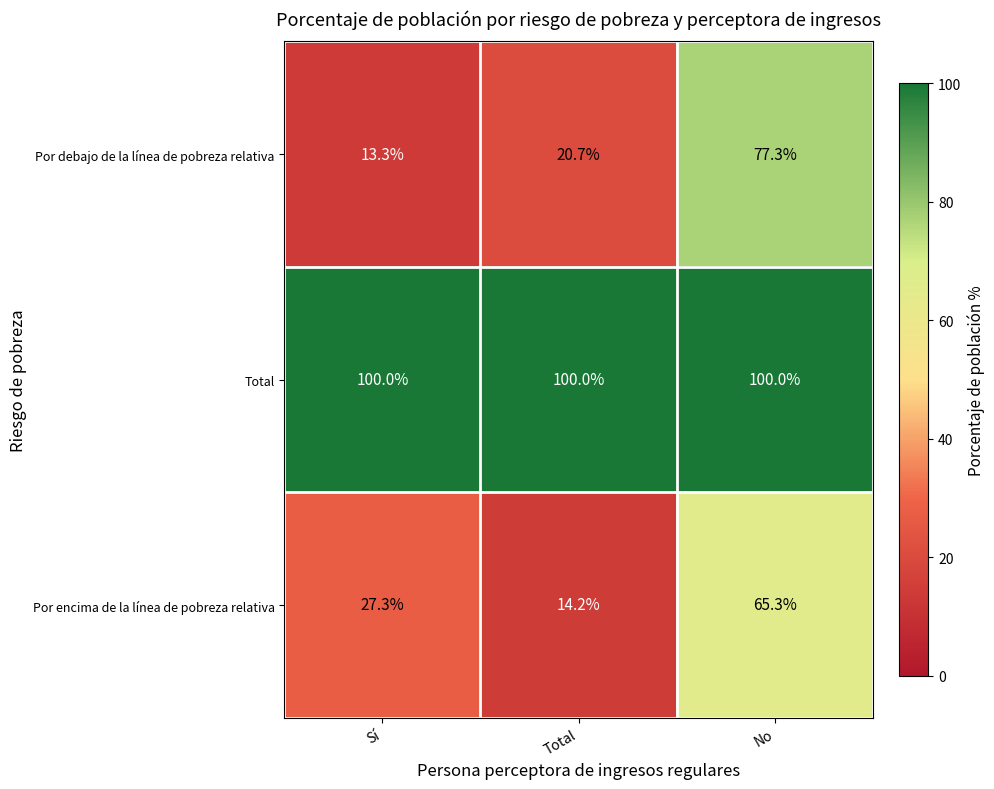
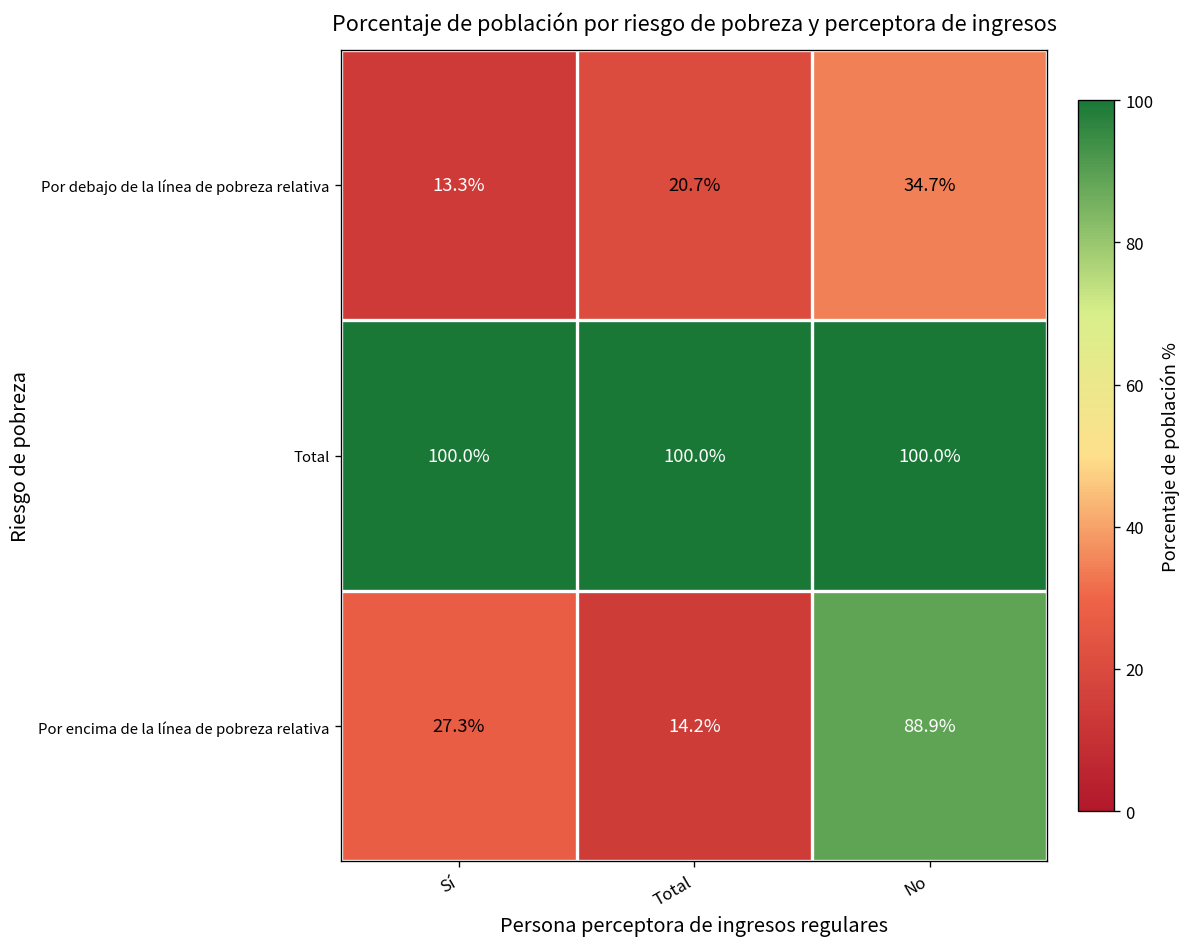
  {
    "Por debajo de la línea de pobreza relativa": {
      "Sí": "13.3%",
      "Total": "20.7%",
-     "No": "77.3%"
+     "No": "34.7%"
    },
    "Total": {
      "Sí": "100.0%",
      "Total": "100.0%",
      "No": "100.0%"
    },
    "Por encima de la línea de pobreza relativa": {
      "Sí": "27.3%",
      "Total": "14.2%",
-     "No": "65.3%"
+     "No": "88.9%"
    }
  }
